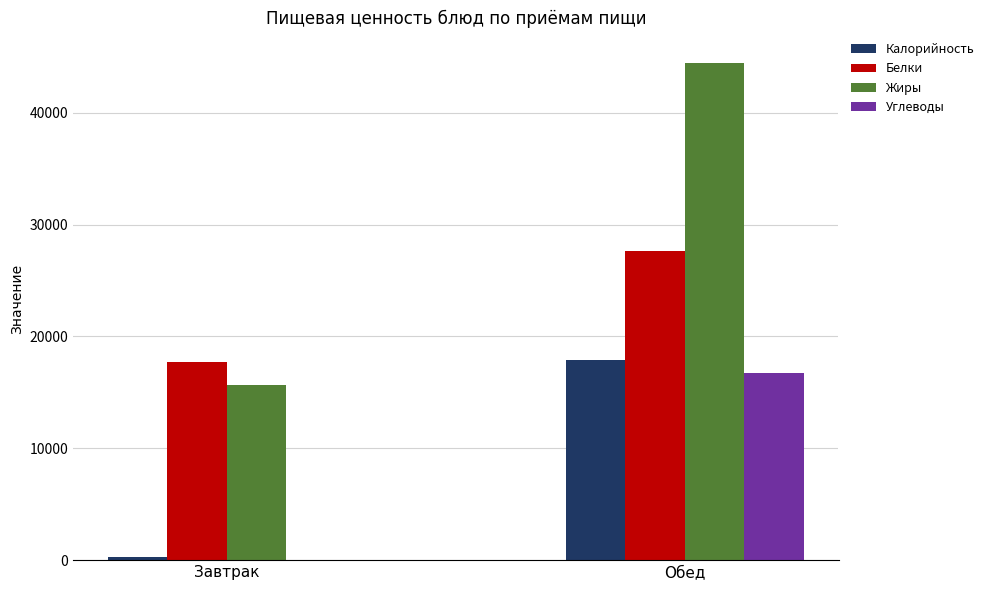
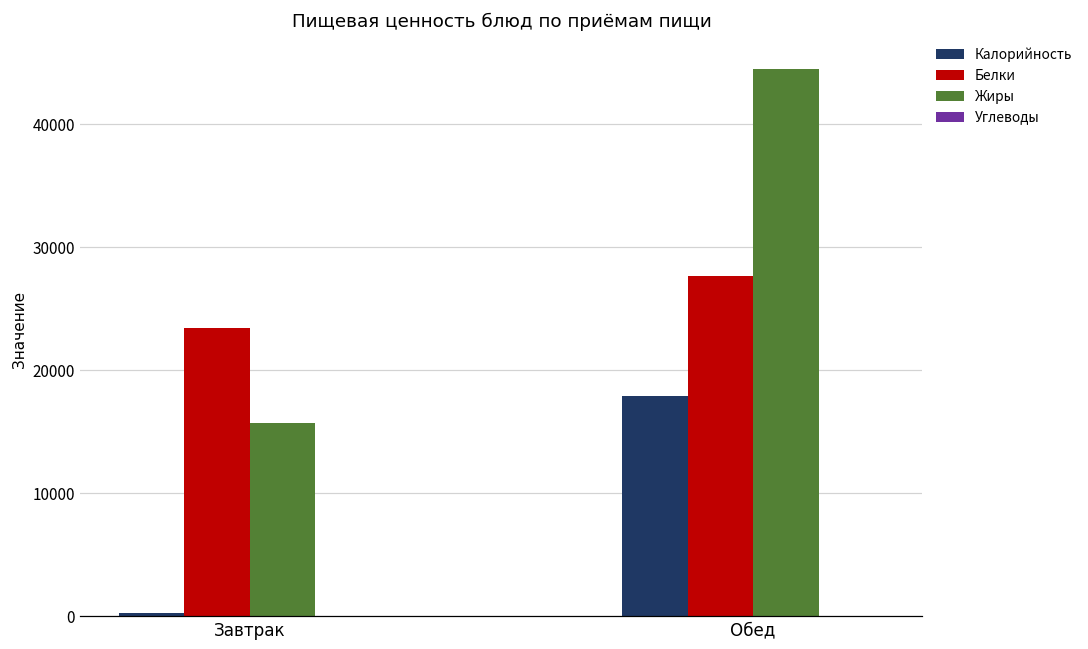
  {
    "Калорийность": {
      "Завтрак": 300,
      "Обед": 17900
    },
    "Белки": {
-     "Завтрак": 17700,
+     "Завтрак": 23400,
      "Обед": 27600
    },
    "Жиры": {
      "Завтрак": 15700,
      "Обед": 44400
    },
    "Углеводы": {
-     "Обед": 16800
+     "Обед": 0
    }
  }
